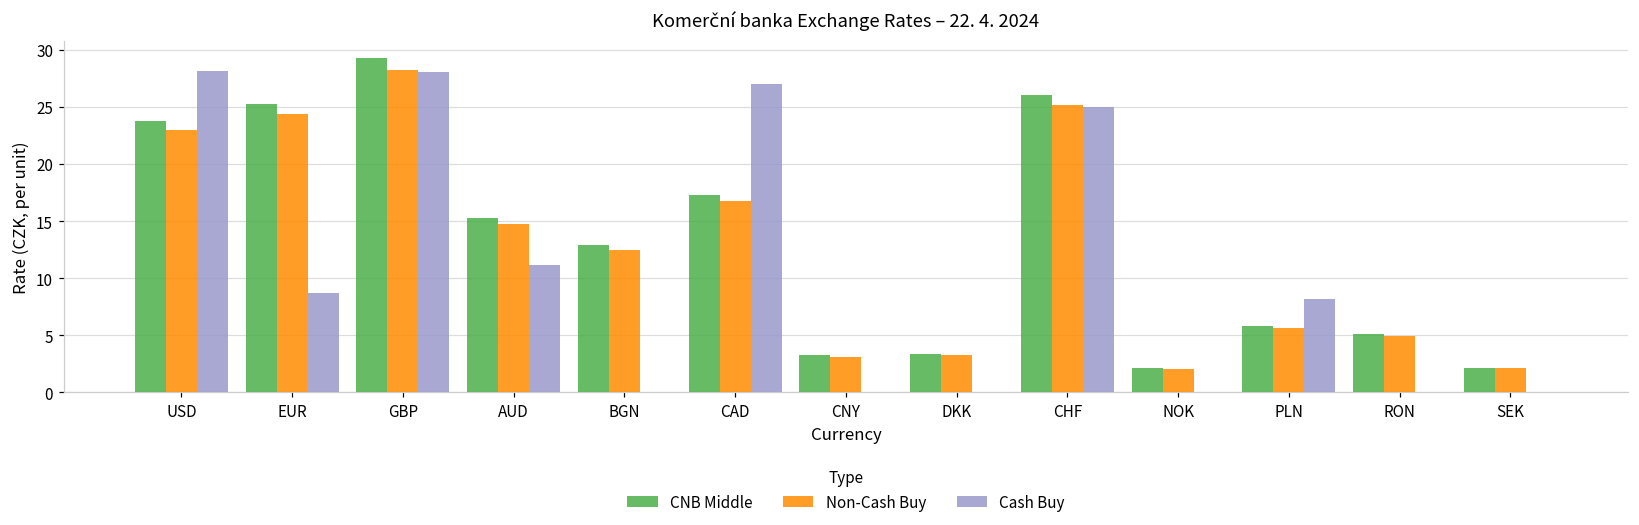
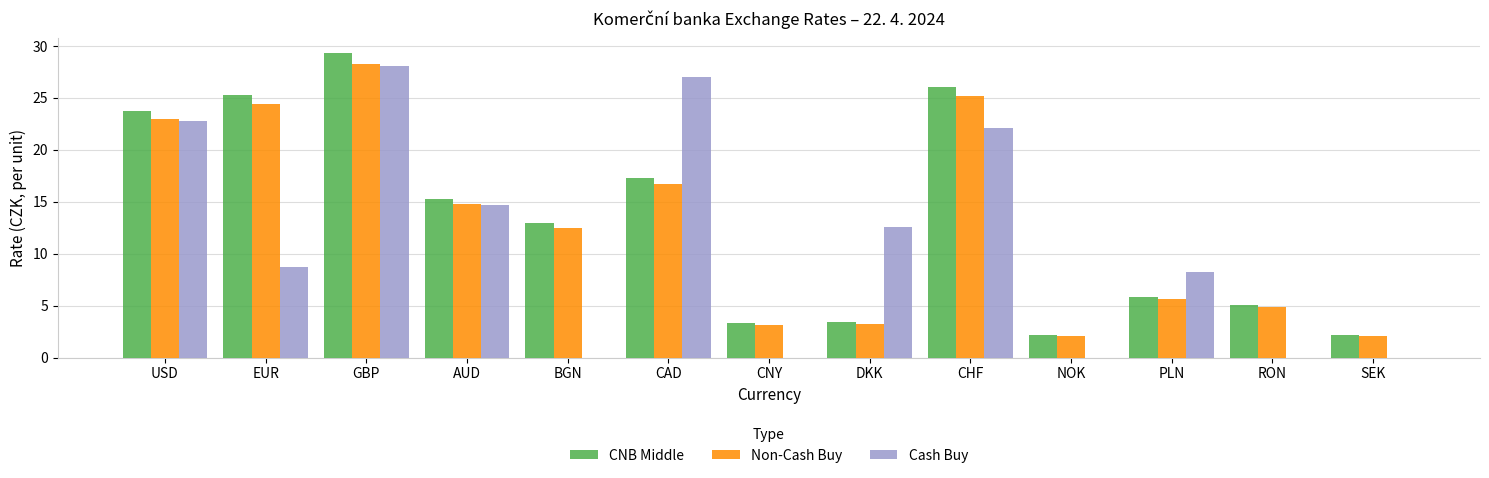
  {
    "CNB Middle": {
      "USD": 23.8,
      "EUR": 25.3,
      "GBP": 29.3,
      "AUD": 15.3,
      "BGN": 12.9,
      "CAD": 17.3,
      "CNY": 3.3,
      "DKK": 3.4,
      "CHF": 26.1,
      "NOK": 2.2,
      "PLN": 5.9,
      "RON": 5.1,
      "SEK": 2.2
    },
    "Non-Cash Buy": {
      "USD": 22.9,
      "EUR": 24.4,
      "GBP": 28.3,
      "AUD": 14.8,
      "BGN": 12.5,
      "CAD": 16.7,
      "CNY": 3.1,
      "DKK": 3.3,
      "CHF": 25.2,
      "NOK": 2.1,
      "PLN": 5.7,
      "RON": 4.9,
      "SEK": 2.1
    },
    "Cash Buy": {
-     "USD": 28.1,
+     "USD": 22.8,
      "EUR": 8.7,
      "GBP": 28.1,
-     "AUD": 11.1,
+     "AUD": 14.7,
      "BGN": 0.0,
      "CAD": 27.0,
      "CNY": 0.0,
-     "DKK": 0.0,
-     "CHF": 25.0,
+     "DKK": 12.6,
+     "CHF": 22.1,
      "NOK": 0.0,
      "PLN": 8.2,
      "RON": 0.0,
      "SEK": 0.0
    }
  }
